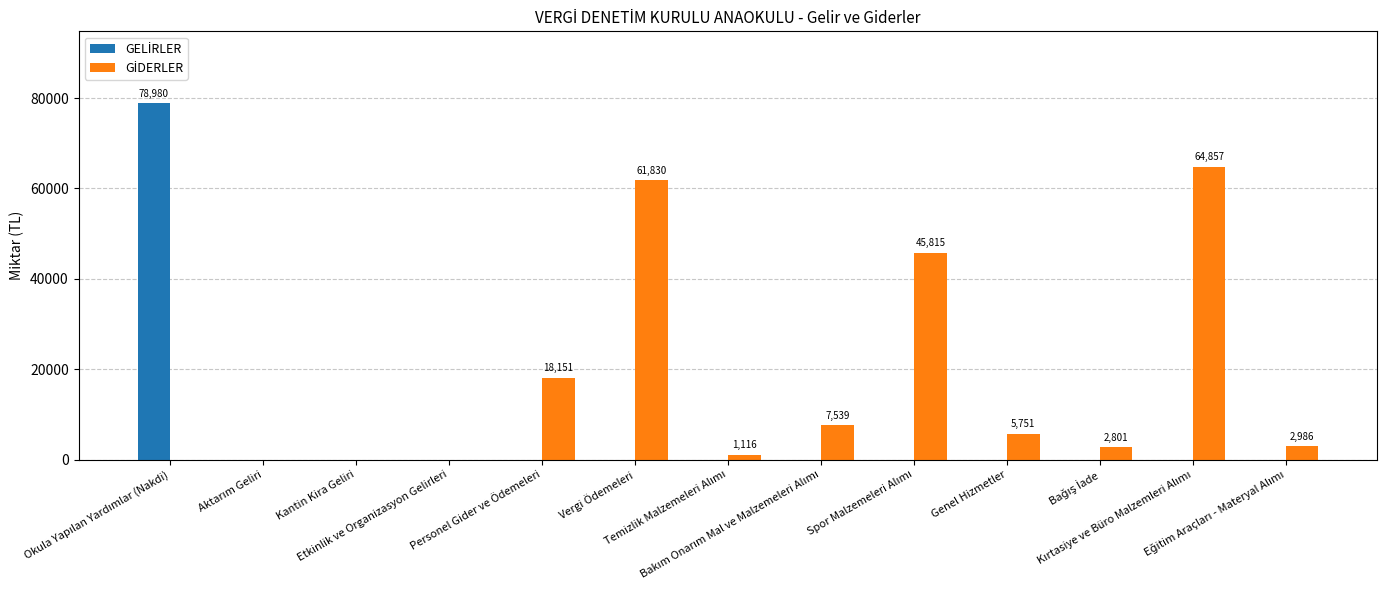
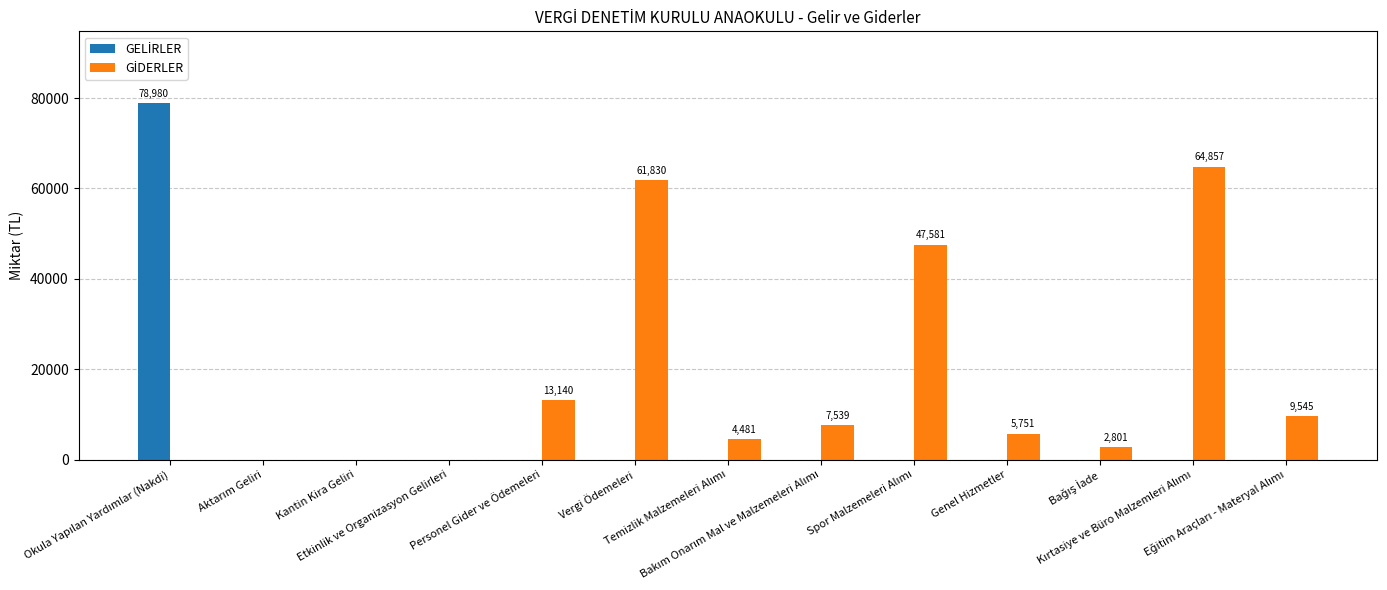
  {
    "GELİRLER": {
      "Okula Yapılan Yardımlar (Nakdi)": "78,980"
    },
    "GİDERLER": {
-     "Personel Gider ve Ödemeleri": "18,151",
+     "Personel Gider ve Ödemeleri": "13,140",
      "Vergi Ödemeleri": "61,830",
-     "Temizlik Malzemeleri Alımı": "1,116",
+     "Temizlik Malzemeleri Alımı": "4,481",
      "Bakım Onarım Mal ve Malzemeleri Alımı": "7,539",
-     "Spor Malzemeleri Alımı": "45,815",
+     "Spor Malzemeleri Alımı": "47,581",
      "Genel Hizmetler": "5,751",
      "Bağış İade": "2,801",
      "Kırtasiye ve Büro Malzemleri Alımı": "64,857",
-     "Eğitim Araçları - Materyal Alımı": "2,986"
+     "Eğitim Araçları - Materyal Alımı": "9,545"
    }
  }
